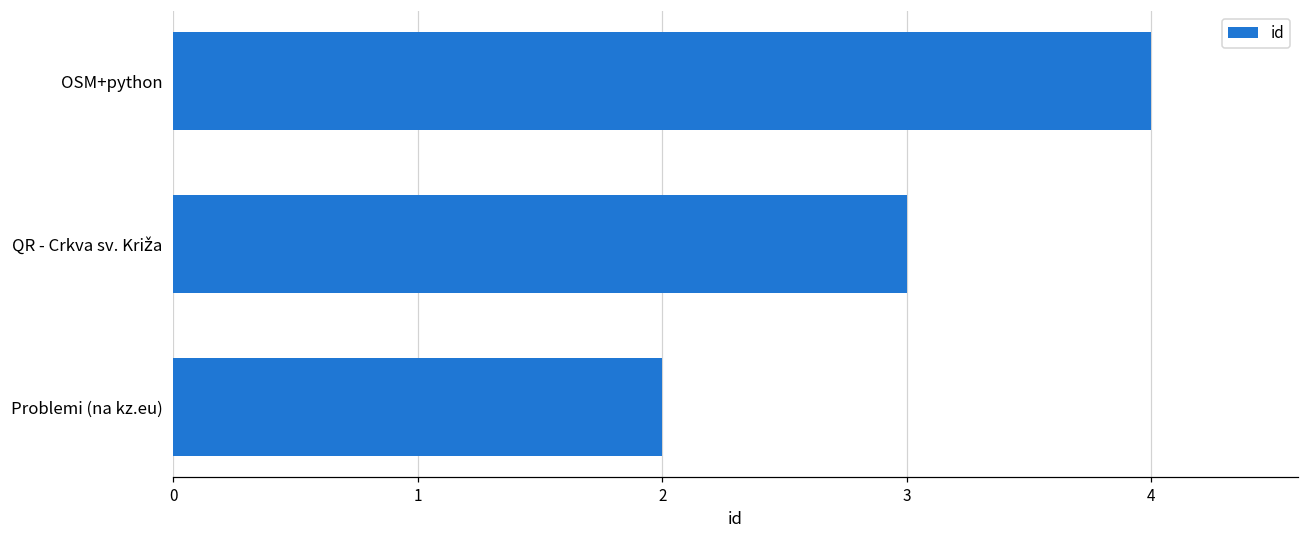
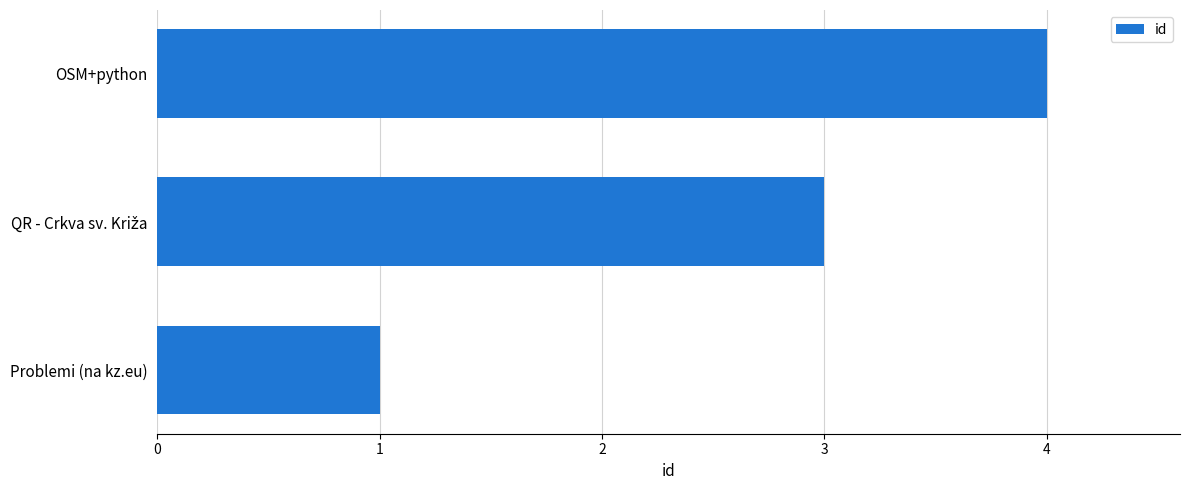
  {
    "OSM+python": 4,
    "QR - Crkva sv. Križa": 3,
-   "Problemi (na kz.eu)": 2
+   "Problemi (na kz.eu)": 1
  }
